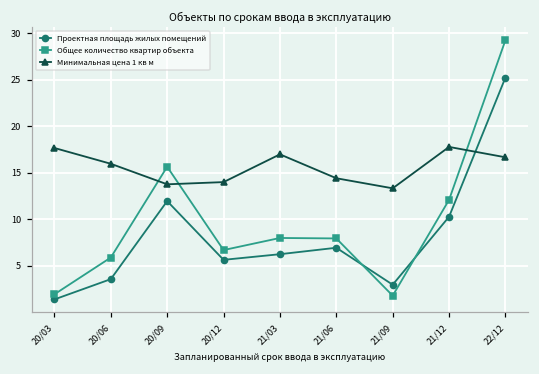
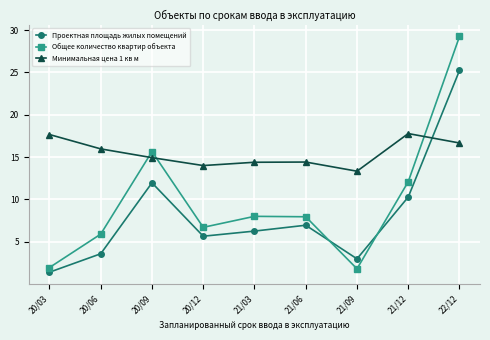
  {
    "Минимальная цена 1 кв м": {
      "20/03": 18,
      "20/06": 16,
-     "20/09": 14,
+     "20/09": 15,
      "20/12": 14,
-     "21/03": 17,
+     "21/03": 14,
      "21/06": 14,
      "21/09": 13,
      "21/12": 18,
      "22/12": 17
    }
  }
